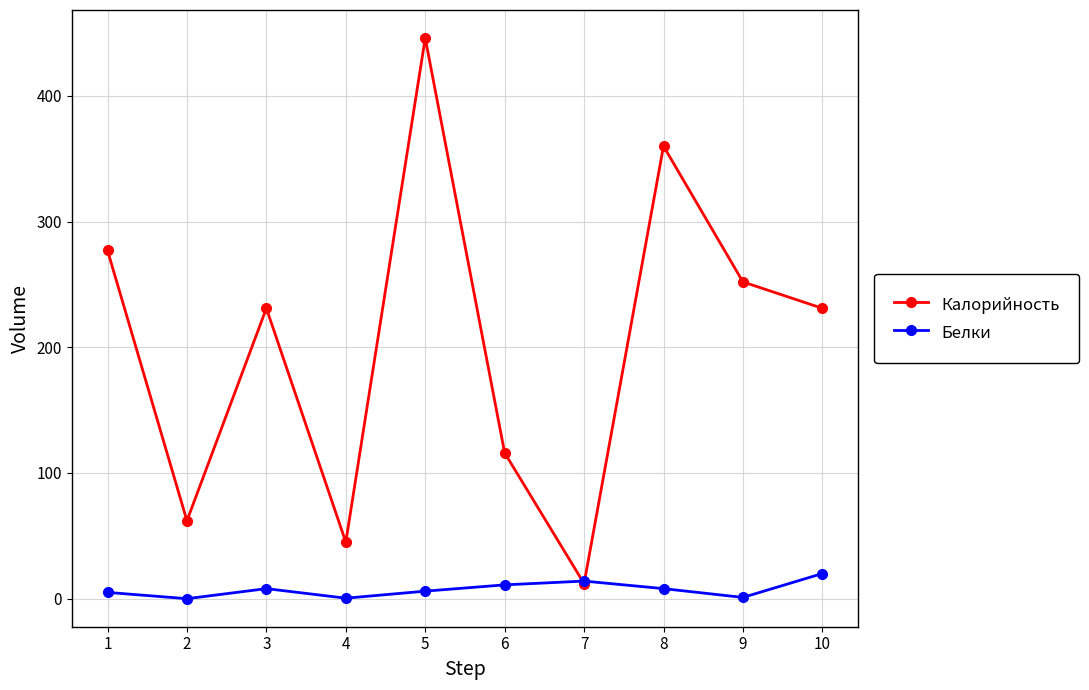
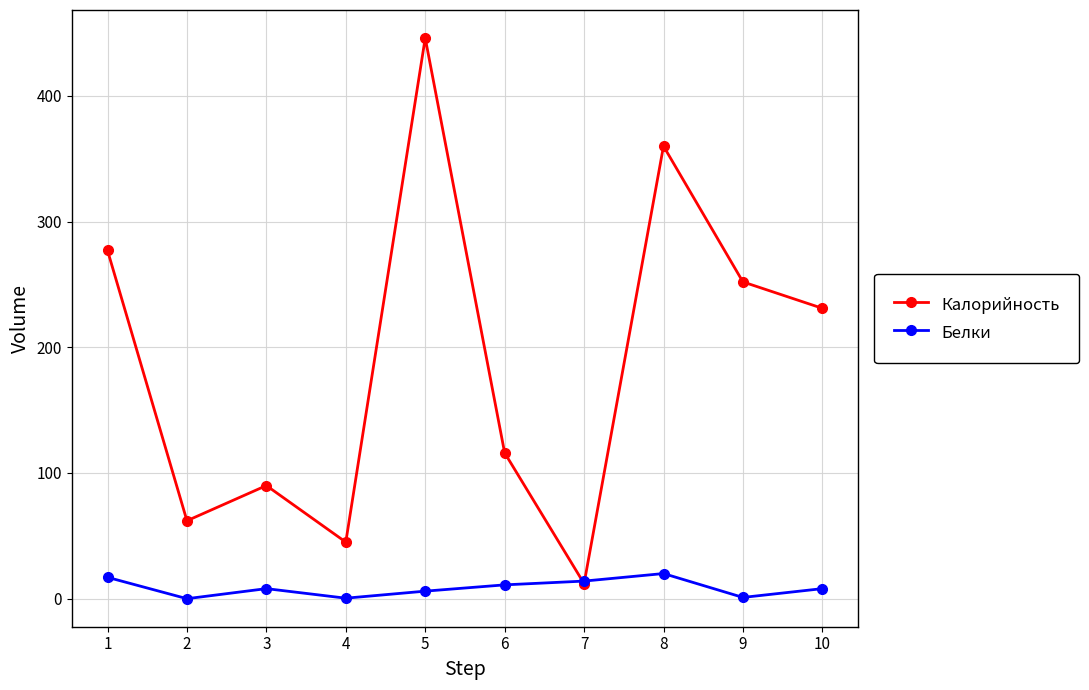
  {
    "Калорийность": {
      "1": 277,
      "2": 62,
-     "3": 231,
+     "3": 90,
      "4": 45,
      "5": 446,
      "6": 116,
      "8": 360,
      "9": 252,
      "10": 231
    },
    "Белки": {
-     "1": 5,
+     "1": 17,
      "2": 0,
      "3": 8,
      "4": 0,
      "5": 6,
      "6": 11,
-     "8": 8,
+     "8": 20,
      "9": 1,
-     "10": 20
+     "10": 8
    }
  }
